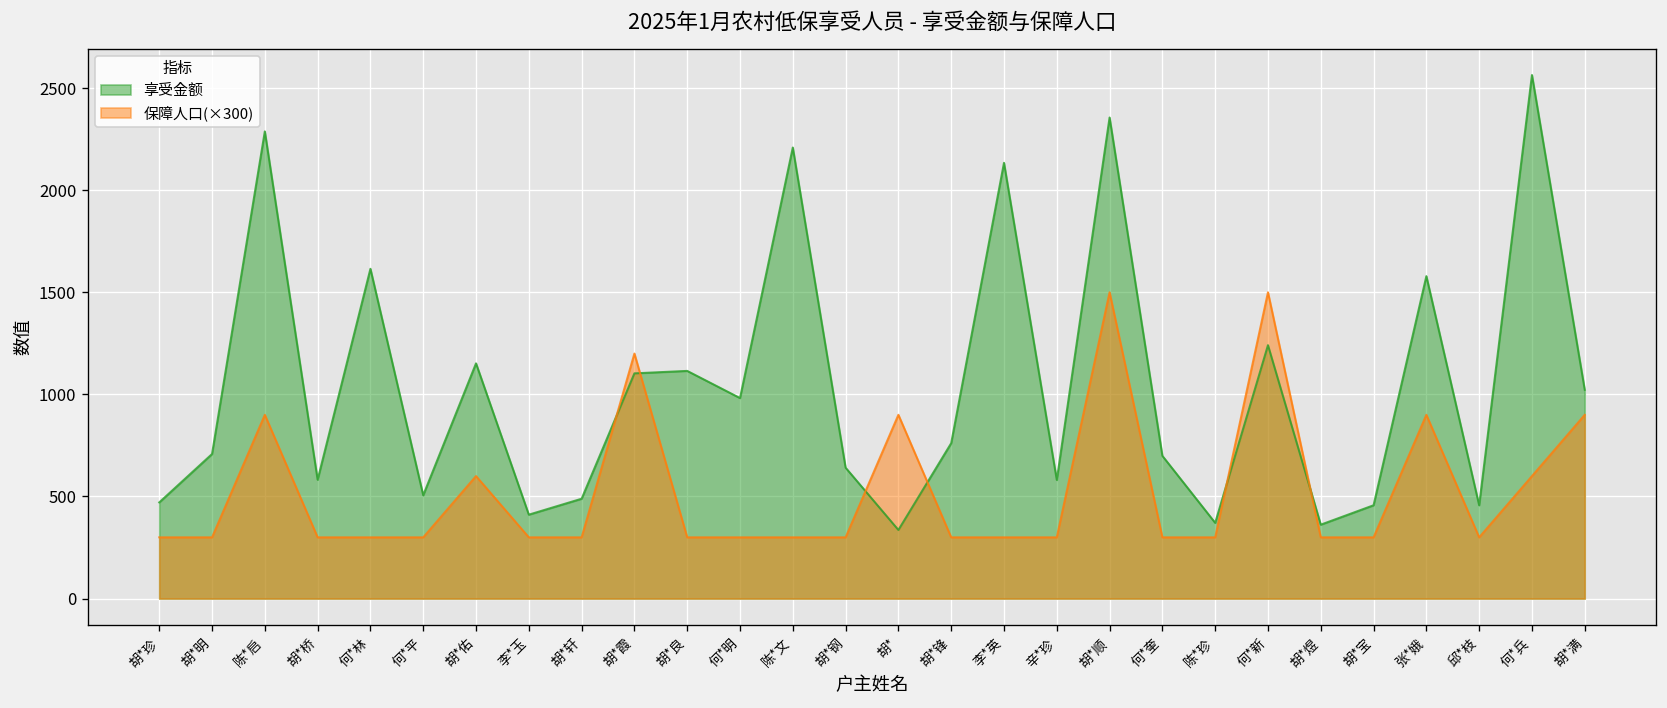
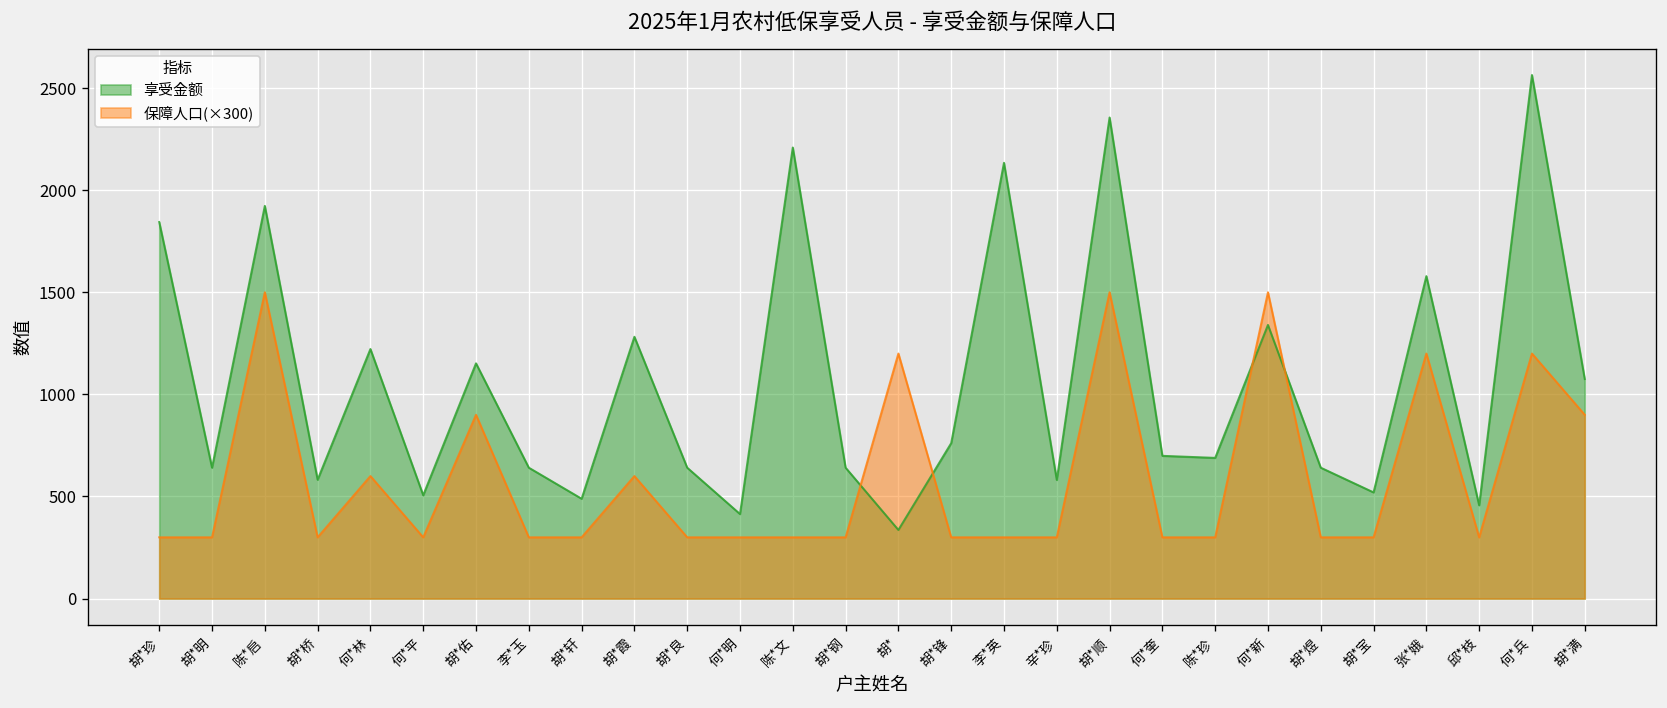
  {
    "享受金额": {
-     "胡*珍": 470,
-     "胡*明": 710,
-     "陈*启": 2290,
+     "胡*珍": 1840,
+     "胡*明": 640,
+     "陈*启": 1920,
      "胡*桥": 580,
-     "何*林": 1620,
+     "何*林": 1220,
      "何*平": 510,
      "胡*佑": 1150,
-     "李*玉": 410,
+     "李*玉": 640,
      "胡*轩": 490,
-     "胡*霞": 1100,
-     "胡*良": 1120,
-     "何*明": 980,
+     "胡*霞": 1280,
+     "胡*良": 640,
+     "何*明": 410,
      "陈*文": 2210,
      "胡*钢": 640,
      "胡*": 340,
      "胡*锋": 760,
      "李*英": 2130,
      "辛*珍": 580,
      "胡*顺": 2360,
      "何*奎": 700,
-     "陈*珍": 370,
-     "何*新": 1240,
-     "胡*煜": 360,
-     "胡*宝": 460,
+     "陈*珍": 690,
+     "何*新": 1340,
+     "胡*煜": 640,
+     "胡*宝": 520,
      "张*娥": 1580,
      "邱*枝": 460,
      "何*兵": 2560,
-     "胡*满": 1020
+     "胡*满": 1080
    },
    "保障人口(×300)": {
      "胡*珍": 300,
      "胡*明": 300,
-     "陈*启": 900,
+     "陈*启": 1500,
      "胡*桥": 300,
-     "何*林": 300,
+     "何*林": 600,
      "何*平": 300,
-     "胡*佑": 600,
+     "胡*佑": 900,
      "李*玉": 300,
      "胡*轩": 300,
-     "胡*霞": 1200,
+     "胡*霞": 600,
      "胡*良": 300,
      "何*明": 300,
      "陈*文": 300,
      "胡*钢": 300,
-     "胡*": 900,
+     "胡*": 1200,
      "胡*锋": 300,
      "李*英": 300,
      "辛*珍": 300,
      "胡*顺": 1500,
      "何*奎": 300,
      "陈*珍": 300,
      "何*新": 1500,
      "胡*煜": 300,
      "胡*宝": 300,
-     "张*娥": 900,
+     "张*娥": 1200,
      "邱*枝": 300,
-     "何*兵": 600,
+     "何*兵": 1200,
      "胡*满": 900
    }
  }
